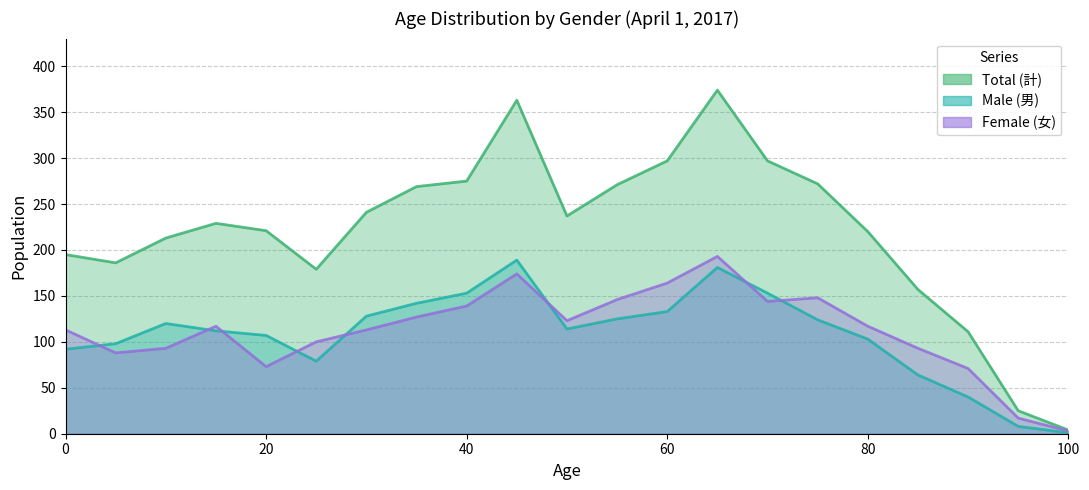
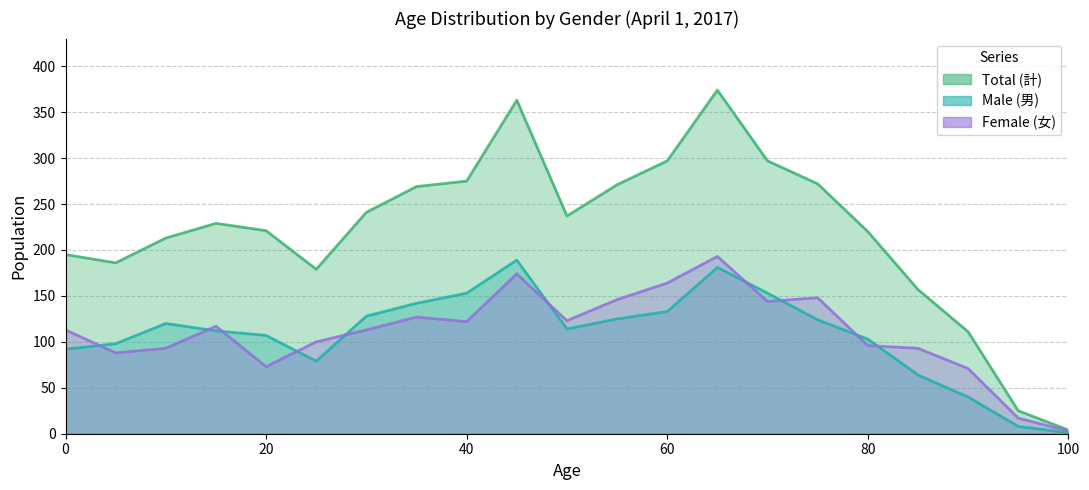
  {
    "Female (女)": {
      "0": 110,
      "20": 70,
-     "40": 140,
+     "40": 120,
      "60": 160,
-     "80": 120
+     "80": 100
    }
  }
